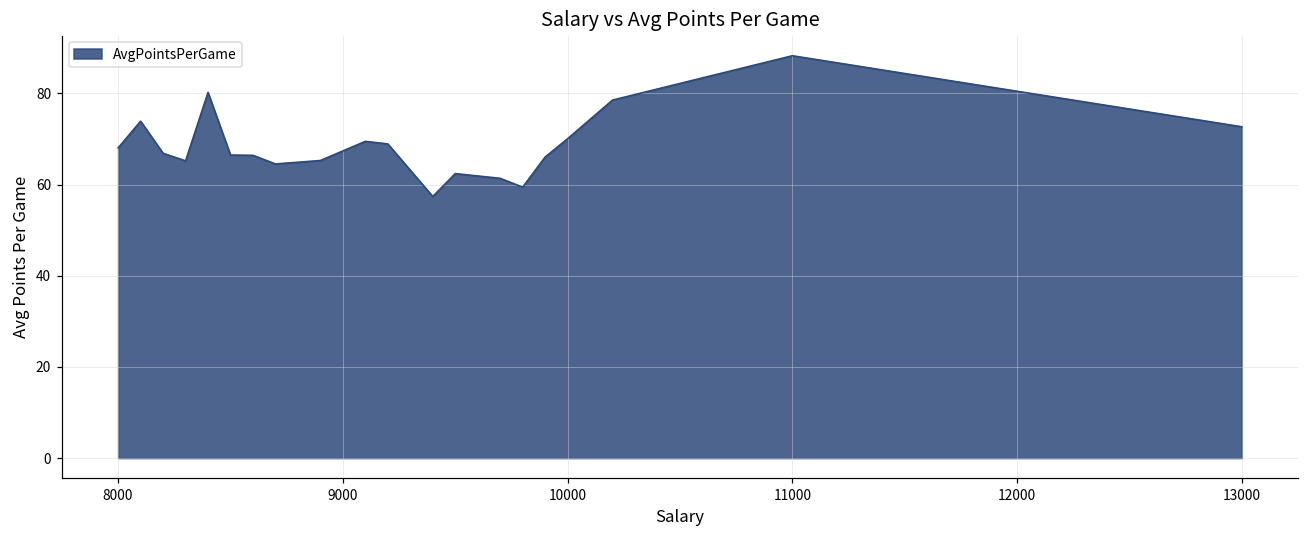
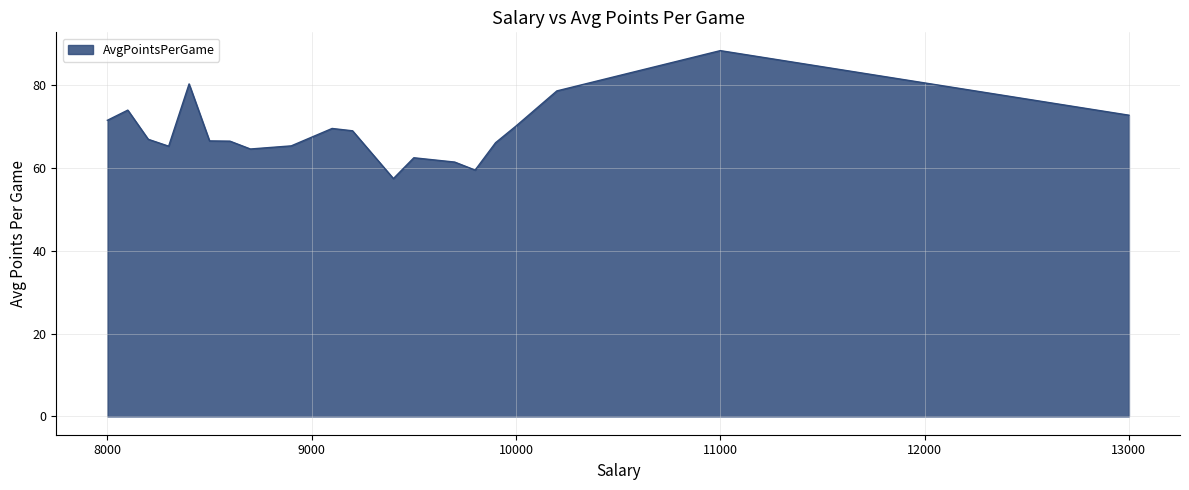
  {
-   "8000": 68,
+   "8000": 71,
    "10000": 70,
    "11000": 88,
    "13000": 73
  }
